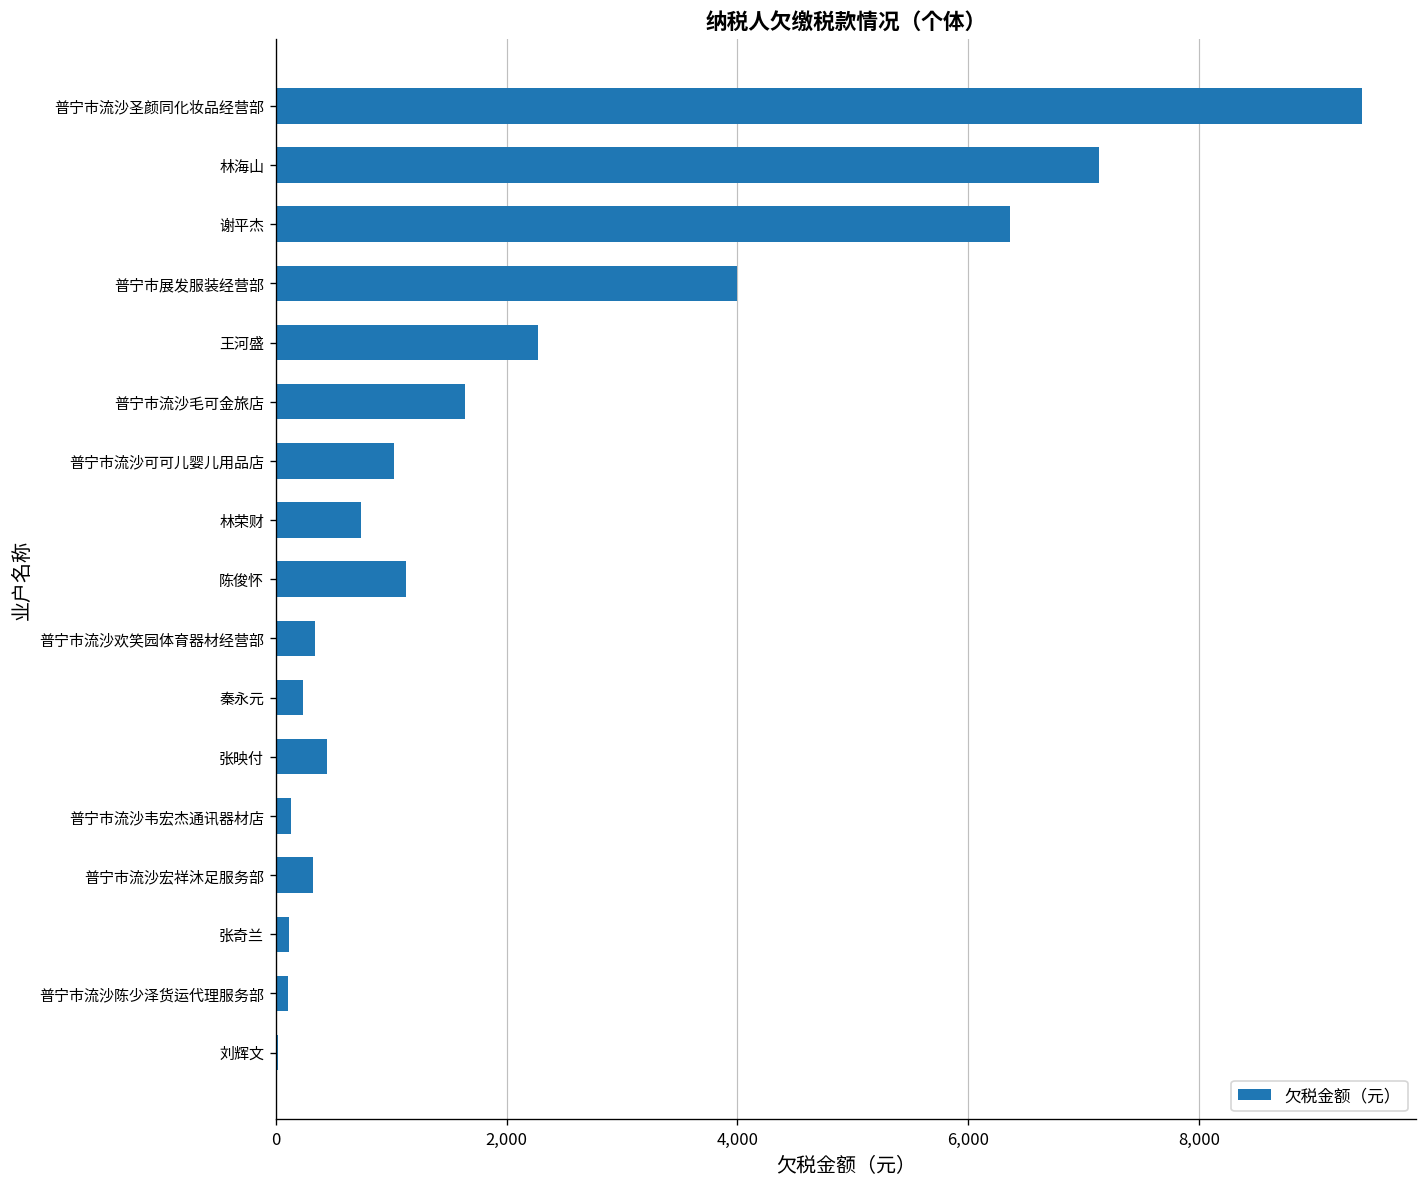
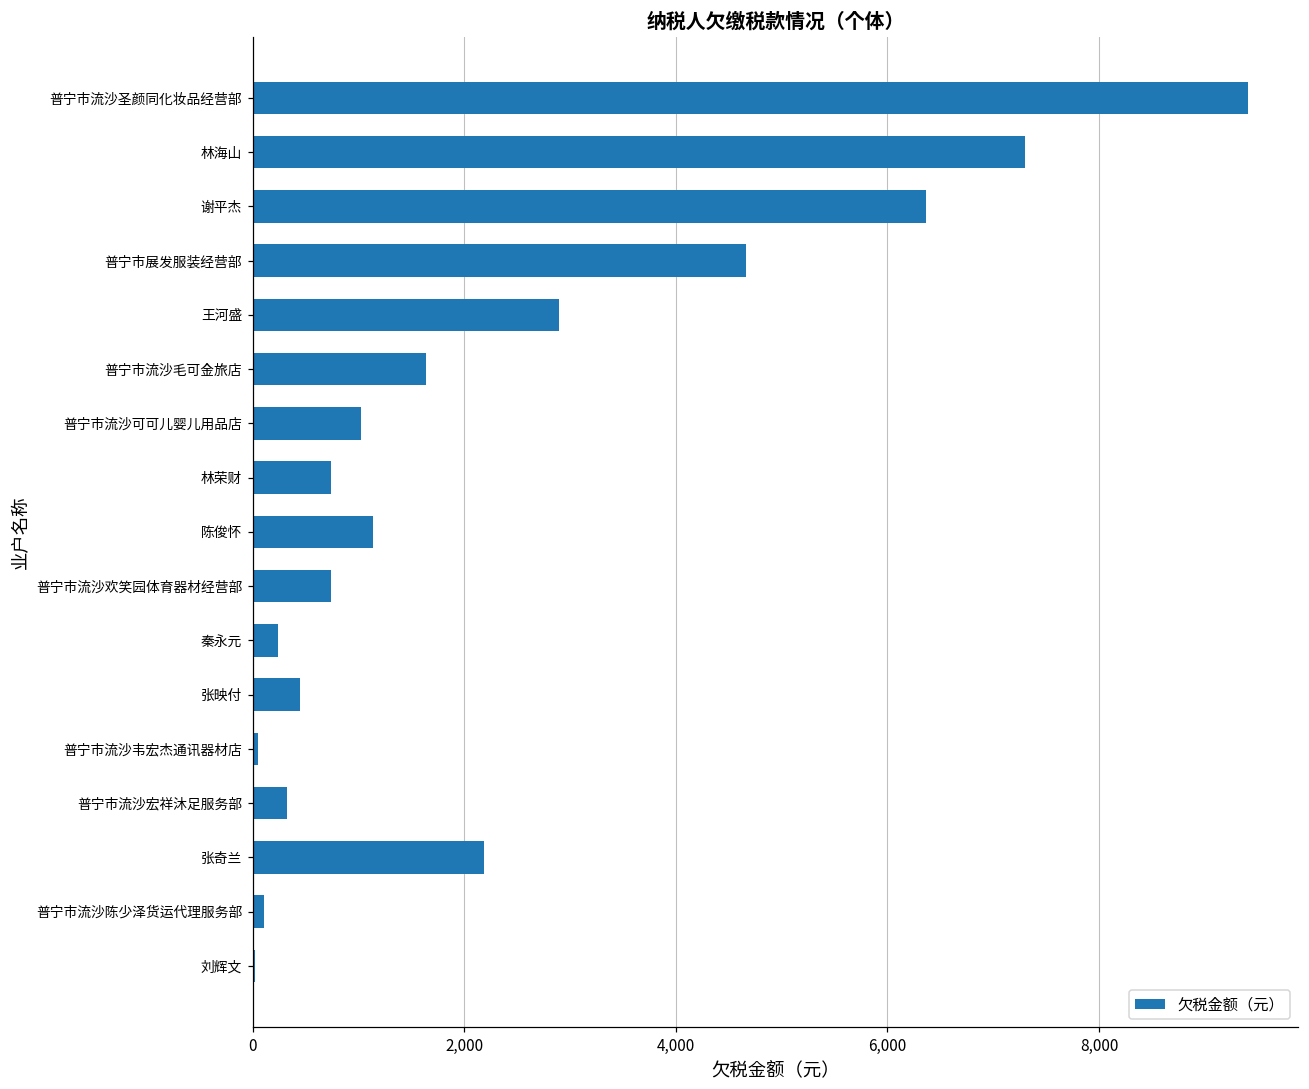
  {
    "普宁市流沙圣颜同化妆品经营部": "9,400",
-   "林海山": "7,100",
+   "林海山": "7,300",
    "谢平杰": "6,400",
-   "普宁市展发服装经营部": "4,000",
-   "王河盛": "2,300",
+   "普宁市展发服装经营部": "4,700",
+   "王河盛": "2,900",
    "普宁市流沙毛可金旅店": "1,600",
    "普宁市流沙可可儿婴儿用品店": "1,000",
    "林荣财": "700",
    "陈俊怀": "1,100",
-   "普宁市流沙欢笑园体育器材经营部": "300",
+   "普宁市流沙欢笑园体育器材经营部": "700",
    "秦永元": "200",
    "张映付": "400",
-   "普宁市流沙韦宏杰通讯器材店": "100",
+   "普宁市流沙韦宏杰通讯器材店": "0",
    "普宁市流沙宏祥沐足服务部": "300",
-   "张奇兰": "100",
+   "张奇兰": "2,200",
    "普宁市流沙陈少泽货运代理服务部": "100"
  }
